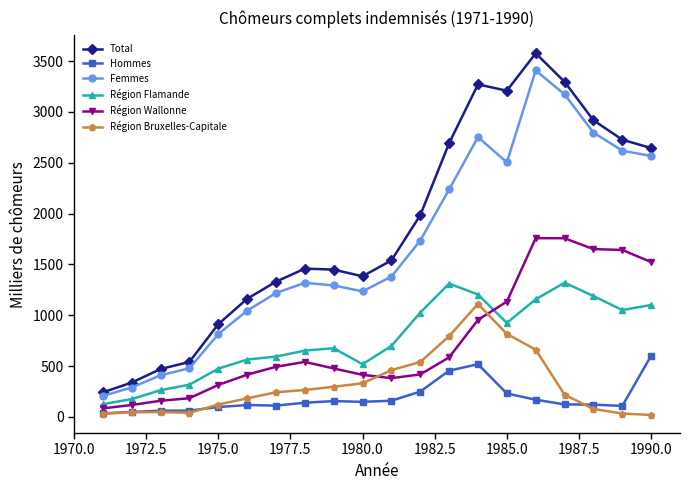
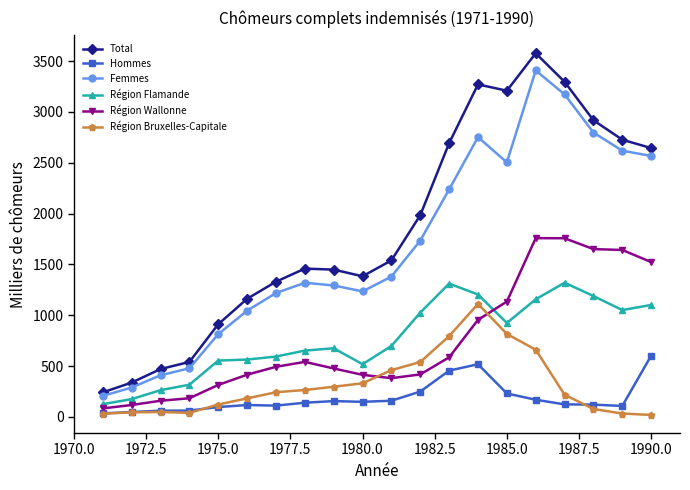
  {
    "Total": {
      "1975.0": 910,
      "1980.0": 1380,
      "1985.0": 3210,
      "1990.0": 2640
    },
    "Hommes": {
      "1980.0": 150,
      "1985.0": 230,
      "1990.0": 600
    },
    "Femmes": {
      "1975.0": 810,
      "1980.0": 1230,
      "1985.0": 2500,
      "1990.0": 2570
    },
    "Région Flamande": {
-     "1975.0": 470,
+     "1975.0": 550,
      "1980.0": 520,
      "1985.0": 920,
      "1990.0": 1100
    },
    "Région Wallonne": {
      "1975.0": 310,
      "1980.0": 410,
      "1985.0": 1130,
      "1990.0": 1520
    },
    "Région Bruxelles-Capitale": {
      "1980.0": 330,
      "1985.0": 820,
      "1990.0": 20
    }
  }
